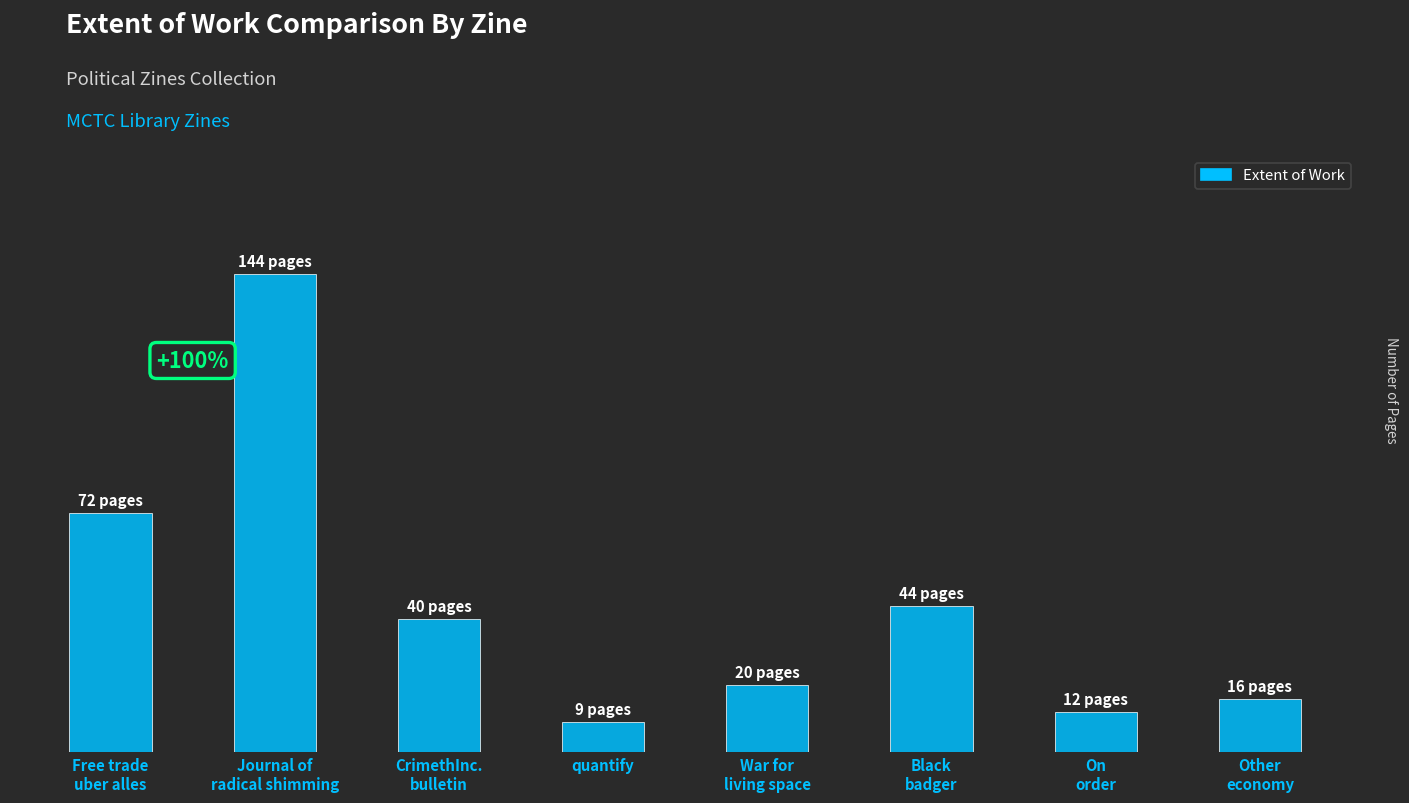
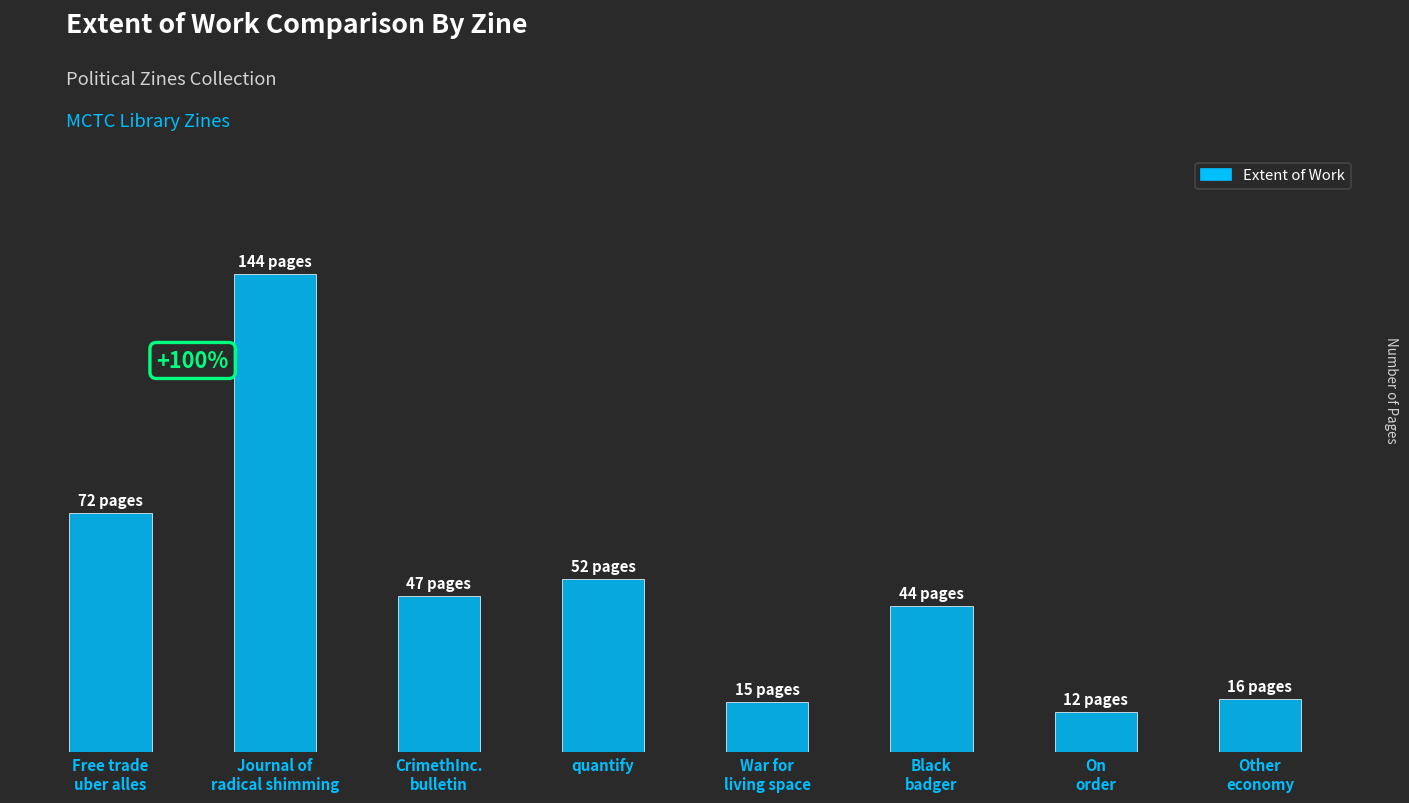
  {
    "Free trade uber alles": 72,
    "Journal of radical shimming": 144,
-   "CrimethInc. bulletin": 40,
-   "quantify": 9,
-   "War for living space": 20,
+   "CrimethInc. bulletin": 47,
+   "quantify": 52,
+   "War for living space": 15,
    "Black badger": 44,
    "On order": 12,
    "Other economy": 16
  }
